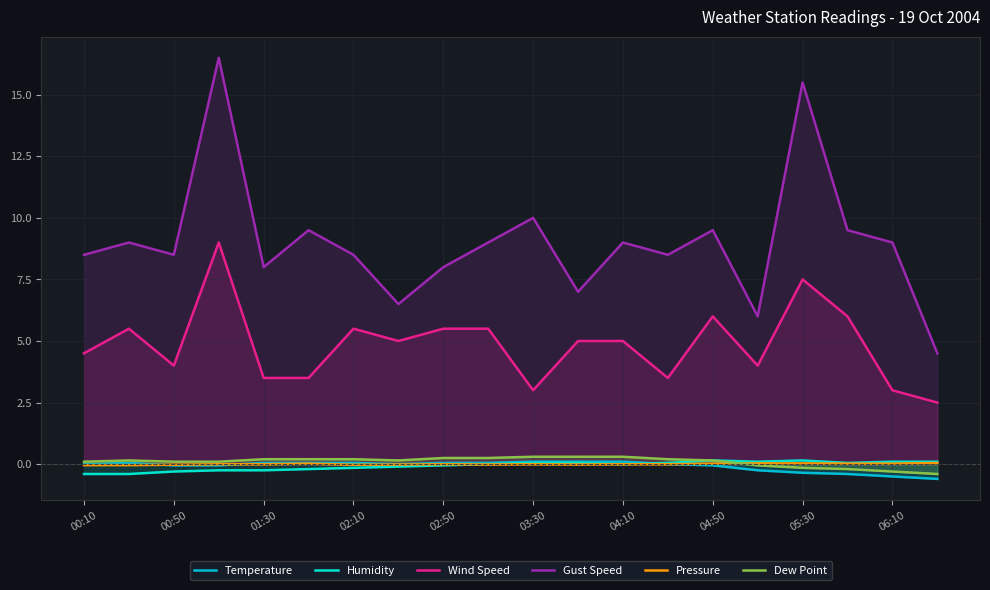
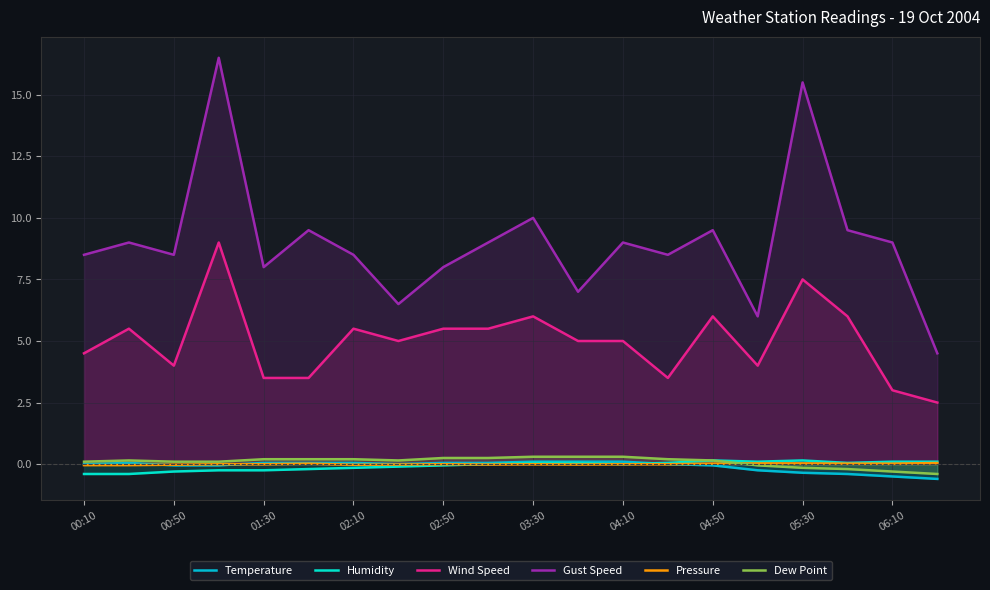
  {
    "Wind Speed": {
      "00:10": 4.5,
      "00:50": 4.0,
      "01:30": 3.5,
      "02:10": 5.5,
      "02:50": 5.5,
-     "03:30": 3.0,
+     "03:30": 6.0,
      "04:10": 5.0,
      "04:50": 6.0,
      "05:30": 7.5,
      "06:10": 3.0
    },
    "Gust Speed": {
      "00:10": 8.5,
      "00:50": 8.5,
      "01:30": 8.0,
      "02:10": 8.5,
      "02:50": 8.0,
      "03:30": 10.0,
      "04:10": 9.0,
      "04:50": 9.5,
      "05:30": 15.5,
      "06:10": 9.0
    }
  }
